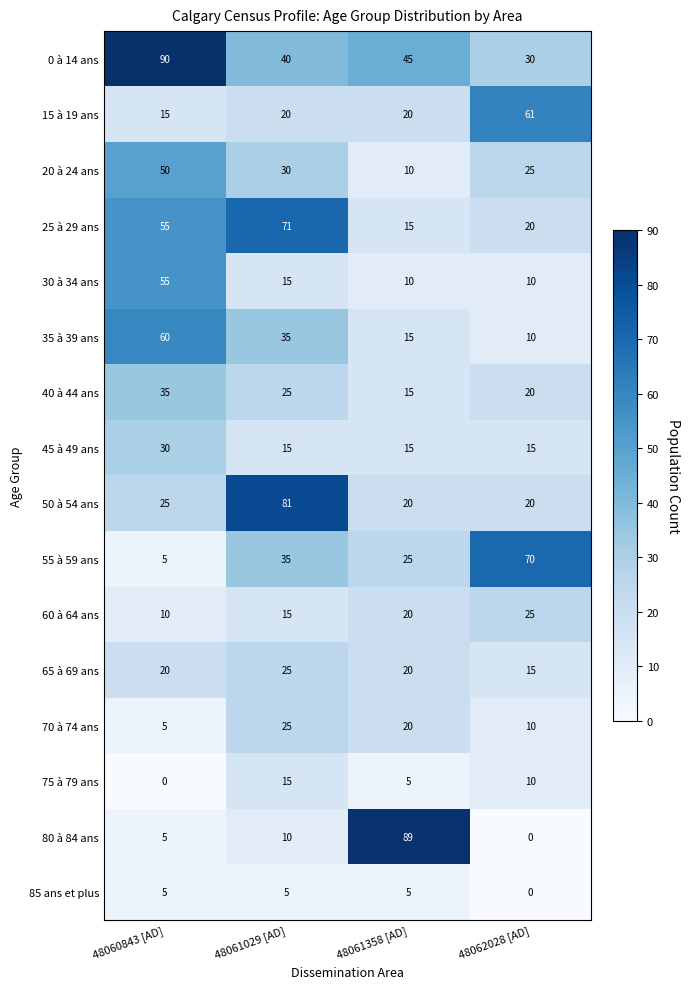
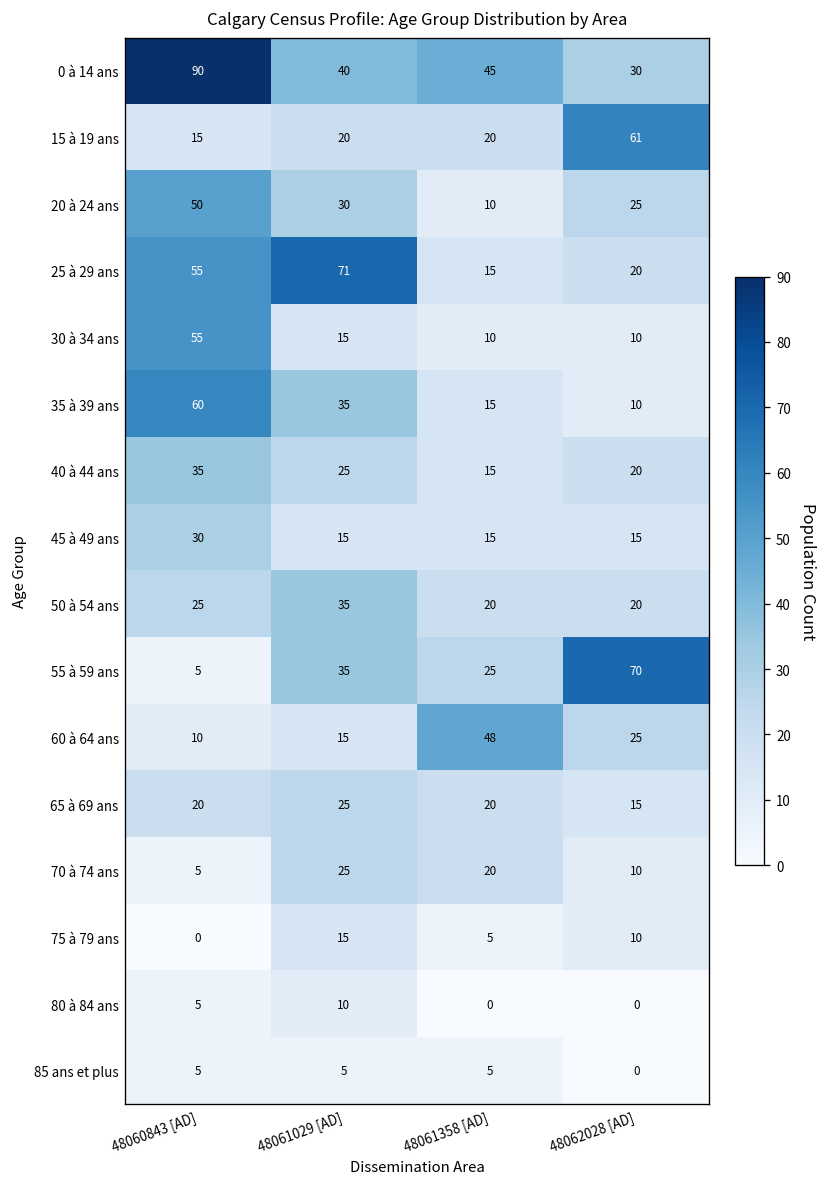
  {
    "0 à 14 ans": {
      "48060843 [AD]": 90,
      "48061029 [AD]": 40,
      "48061358 [AD]": 45,
      "48062028 [AD]": 30
    },
    "15 à 19 ans": {
      "48060843 [AD]": 15,
      "48061029 [AD]": 20,
      "48061358 [AD]": 20,
      "48062028 [AD]": 61
    },
    "20 à 24 ans": {
      "48060843 [AD]": 50,
      "48061029 [AD]": 30,
      "48061358 [AD]": 10,
      "48062028 [AD]": 25
    },
    "25 à 29 ans": {
      "48060843 [AD]": 55,
      "48061029 [AD]": 71,
      "48061358 [AD]": 15,
      "48062028 [AD]": 20
    },
    "30 à 34 ans": {
      "48060843 [AD]": 55,
      "48061029 [AD]": 15,
      "48061358 [AD]": 10,
      "48062028 [AD]": 10
    },
    "35 à 39 ans": {
      "48060843 [AD]": 60,
      "48061029 [AD]": 35,
      "48061358 [AD]": 15,
      "48062028 [AD]": 10
    },
    "40 à 44 ans": {
      "48060843 [AD]": 35,
      "48061029 [AD]": 25,
      "48061358 [AD]": 15,
      "48062028 [AD]": 20
    },
    "45 à 49 ans": {
      "48060843 [AD]": 30,
      "48061029 [AD]": 15,
      "48061358 [AD]": 15,
      "48062028 [AD]": 15
    },
    "50 à 54 ans": {
      "48060843 [AD]": 25,
-     "48061029 [AD]": 81,
+     "48061029 [AD]": 35,
      "48061358 [AD]": 20,
      "48062028 [AD]": 20
    },
    "55 à 59 ans": {
      "48060843 [AD]": 5,
      "48061029 [AD]": 35,
      "48061358 [AD]": 25,
      "48062028 [AD]": 70
    },
    "60 à 64 ans": {
      "48060843 [AD]": 10,
      "48061029 [AD]": 15,
-     "48061358 [AD]": 20,
+     "48061358 [AD]": 48,
      "48062028 [AD]": 25
    },
    "65 à 69 ans": {
      "48060843 [AD]": 20,
      "48061029 [AD]": 25,
      "48061358 [AD]": 20,
      "48062028 [AD]": 15
    },
    "70 à 74 ans": {
      "48060843 [AD]": 5,
      "48061029 [AD]": 25,
      "48061358 [AD]": 20,
      "48062028 [AD]": 10
    },
    "75 à 79 ans": {
      "48060843 [AD]": 0,
      "48061029 [AD]": 15,
      "48061358 [AD]": 5,
      "48062028 [AD]": 10
    },
    "80 à 84 ans": {
      "48060843 [AD]": 5,
      "48061029 [AD]": 10,
-     "48061358 [AD]": 89,
+     "48061358 [AD]": 0,
      "48062028 [AD]": 0
    },
    "85 ans et plus": {
      "48060843 [AD]": 5,
      "48061029 [AD]": 5,
      "48061358 [AD]": 5,
      "48062028 [AD]": 0
    }
  }
